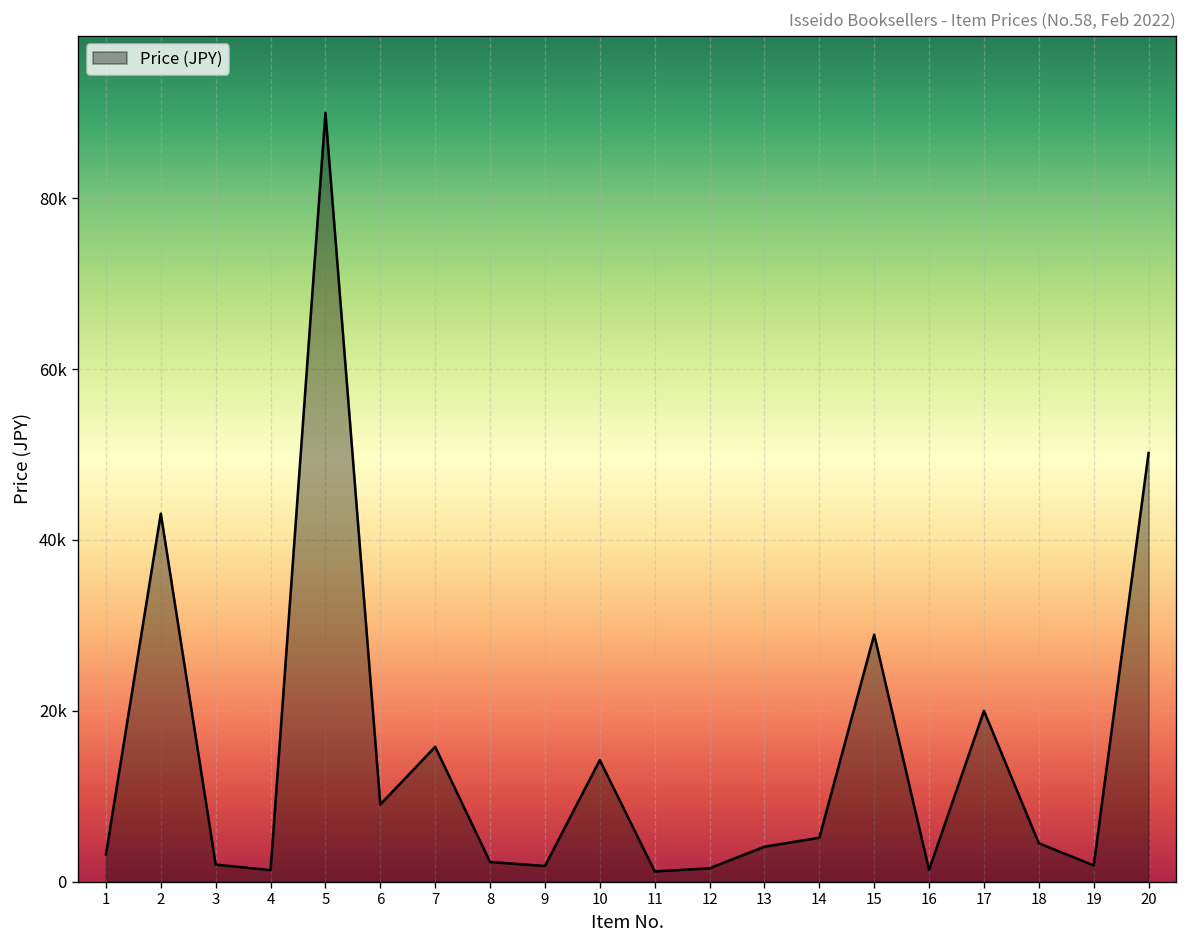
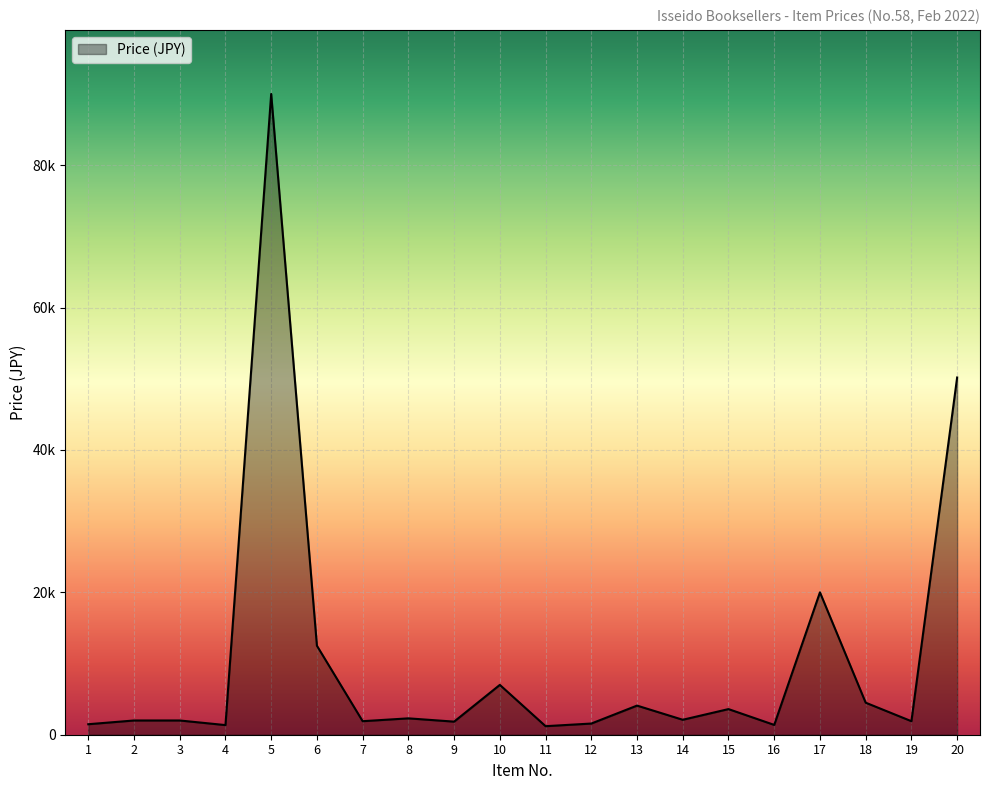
  {
-   "1": 3000,
-   "2": 43000,
+   "1": 1000,
+   "2": 2000,
    "3": 2000,
    "4": 1000,
    "5": 90000,
-   "6": 9000,
-   "7": 16000,
+   "6": 13000,
+   "7": 2000,
    "8": 2000,
    "9": 2000,
-   "10": 14000,
+   "10": 7000,
    "11": 1000,
    "12": 2000,
    "13": 4000,
-   "14": 5000,
-   "15": 29000,
+   "14": 2000,
+   "15": 4000,
    "16": 1000,
    "17": 20000,
    "18": 5000,
    "19": 2000,
    "20": 50000
  }
